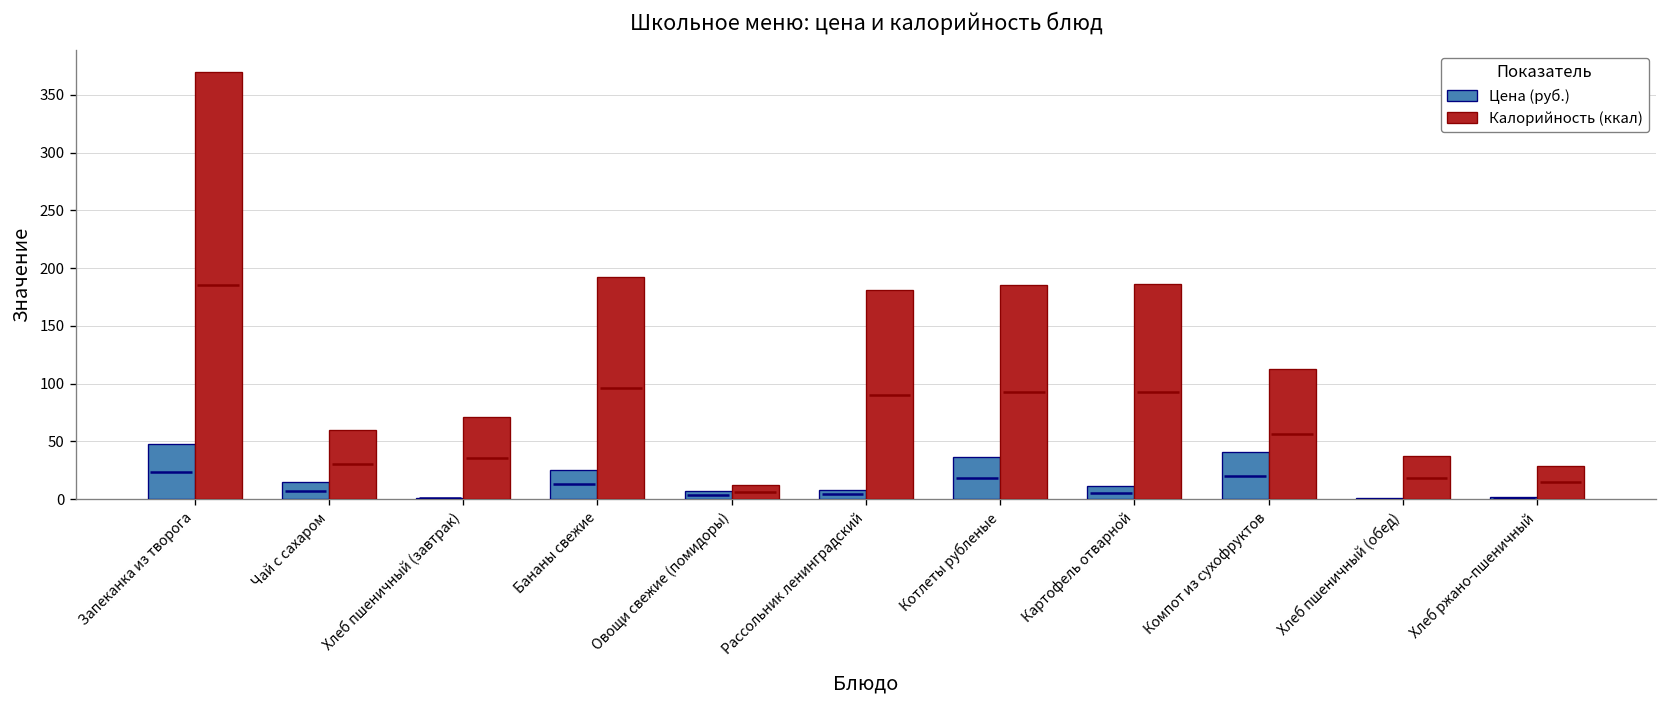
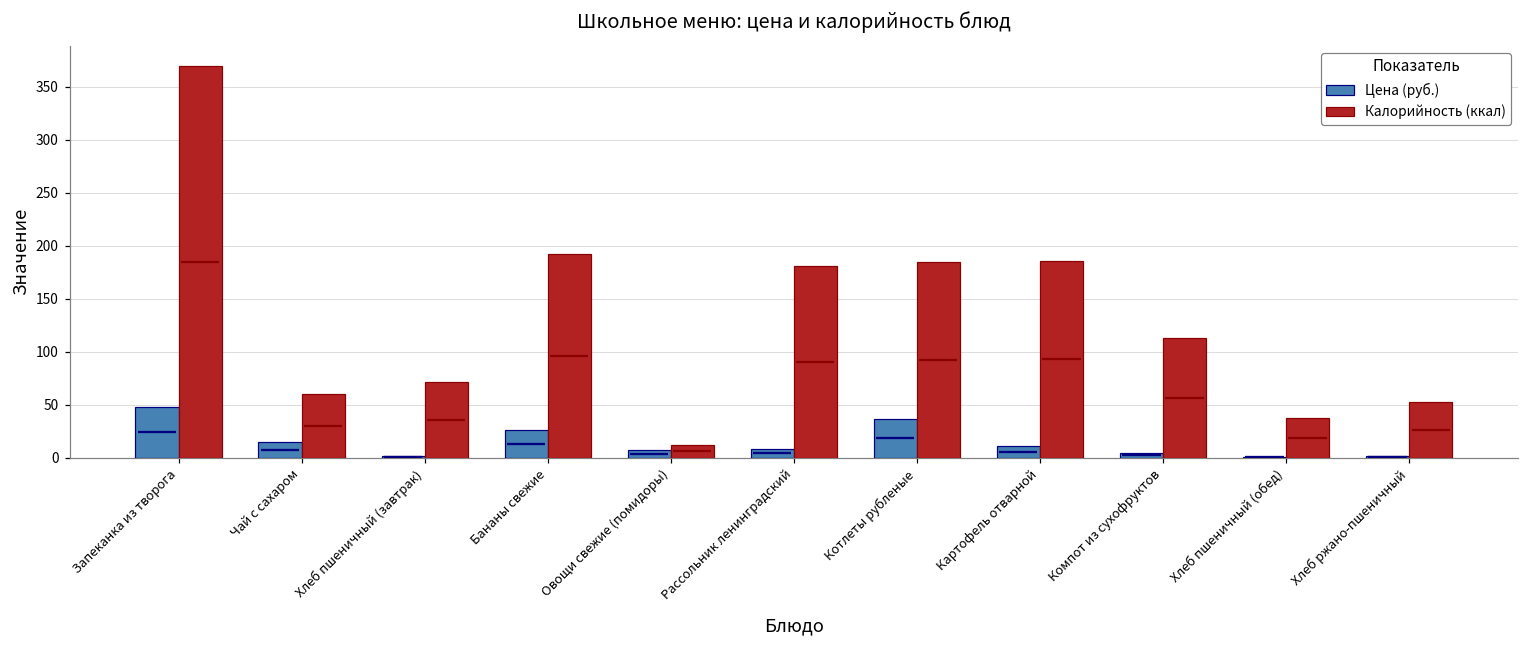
  {
    "Цена (руб.)": {
      "Запеканка из творога": 50,
      "Чай с сахаром": 10,
      "Бананы свежие": 30,
      "Овощи свежие (помидоры)": 10,
      "Рассольник ленинградский": 10,
      "Котлеты рубленые": 40,
      "Картофель отварной": 10,
-     "Компот из сухофруктов": 40
+     "Компот из сухофруктов": 0
    },
    "Калорийность (ккал)": {
      "Запеканка из творога": 370,
      "Чай с сахаром": 60,
      "Хлеб пшеничный (завтрак)": 70,
      "Бананы свежие": 190,
      "Овощи свежие (помидоры)": 10,
      "Рассольник ленинградский": 180,
      "Котлеты рубленые": 190,
      "Картофель отварной": 190,
      "Компот из сухофруктов": 110,
      "Хлеб пшеничный (обед)": 40,
-     "Хлеб ржано-пшеничный": 30
+     "Хлеб ржано-пшеничный": 50
    }
  }
